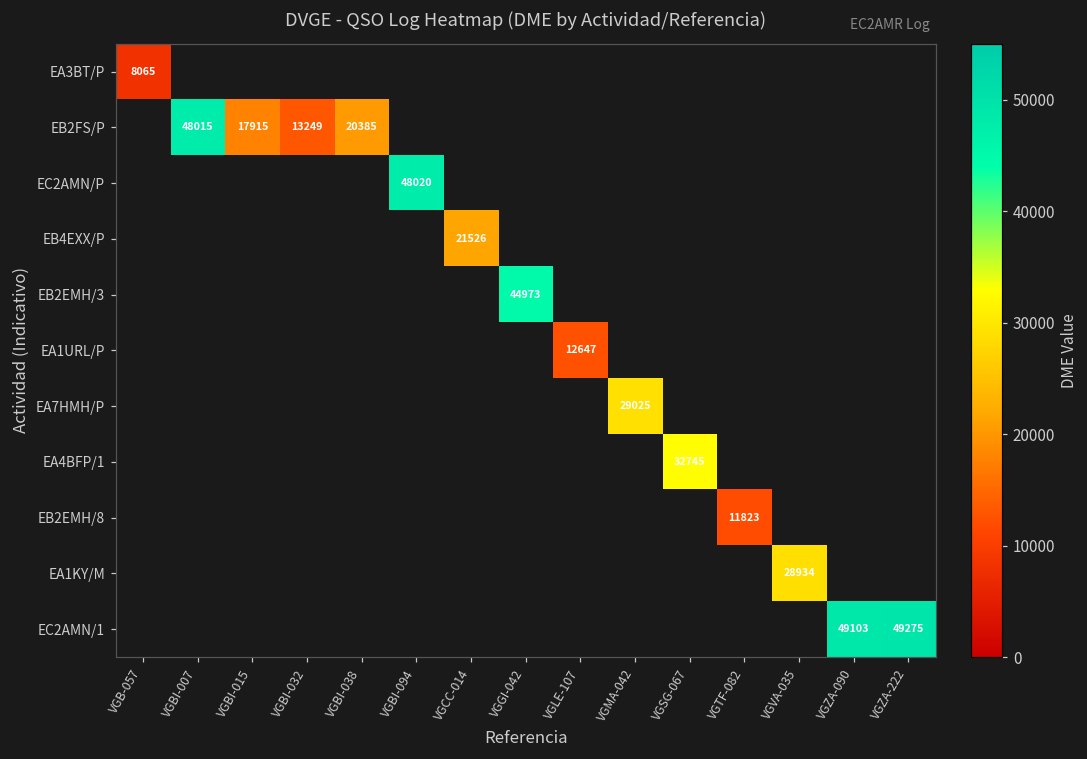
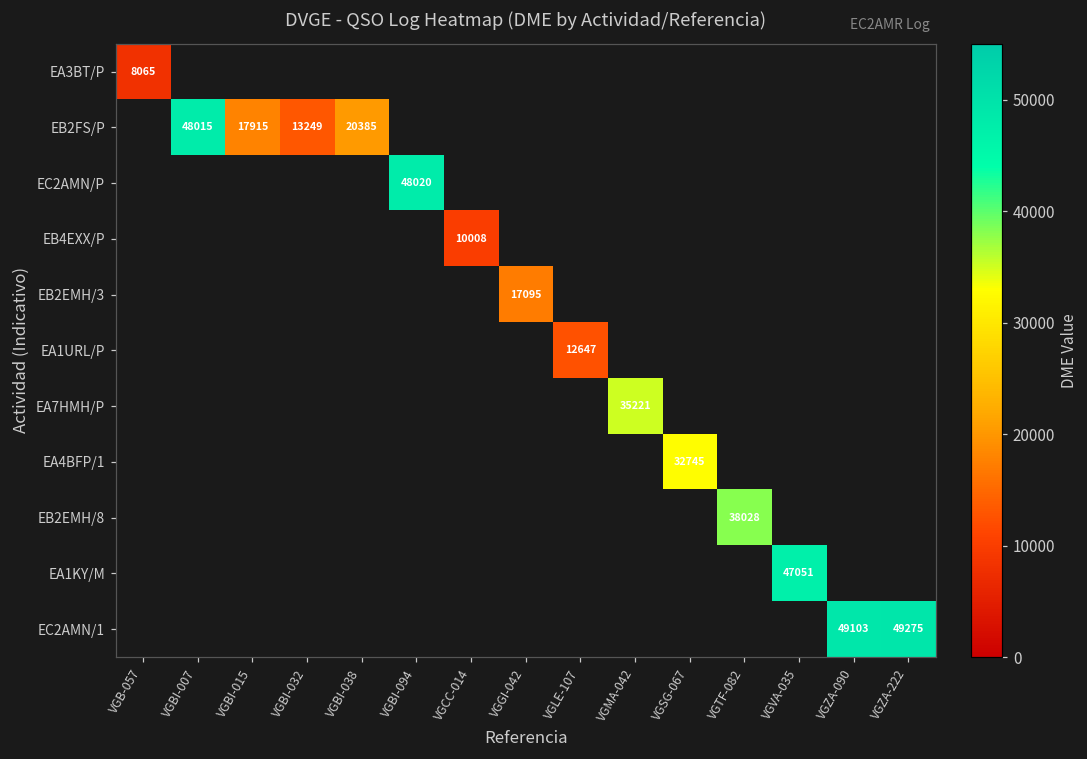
  {
    "EA3BT/P": {
      "VGB-057": 8065
    },
    "EB2FS/P": {
      "VGBI-007": 48015,
      "VGBI-015": 17915,
      "VGBI-032": 13249,
      "VGBI-038": 20385
    },
    "EC2AMN/P": {
      "VGBI-094": 48020
    },
    "EB4EXX/P": {
-     "VGCC-014": 21526
+     "VGCC-014": 10008
    },
    "EB2EMH/3": {
-     "VGGI-042": 44973
+     "VGGI-042": 17095
    },
    "EA1URL/P": {
      "VGLE-107": 12647
    },
    "EA7HMH/P": {
-     "VGMA-042": 29025
+     "VGMA-042": 35221
    },
    "EA4BFP/1": {
      "VGSG-067": 32745
    },
    "EB2EMH/8": {
-     "VGTF-082": 11823
+     "VGTF-082": 38028
    },
    "EA1KY/M": {
-     "VGVA-035": 28934
+     "VGVA-035": 47051
    },
    "EC2AMN/1": {
      "VGZA-090": 49103,
      "VGZA-222": 49275
    }
  }
